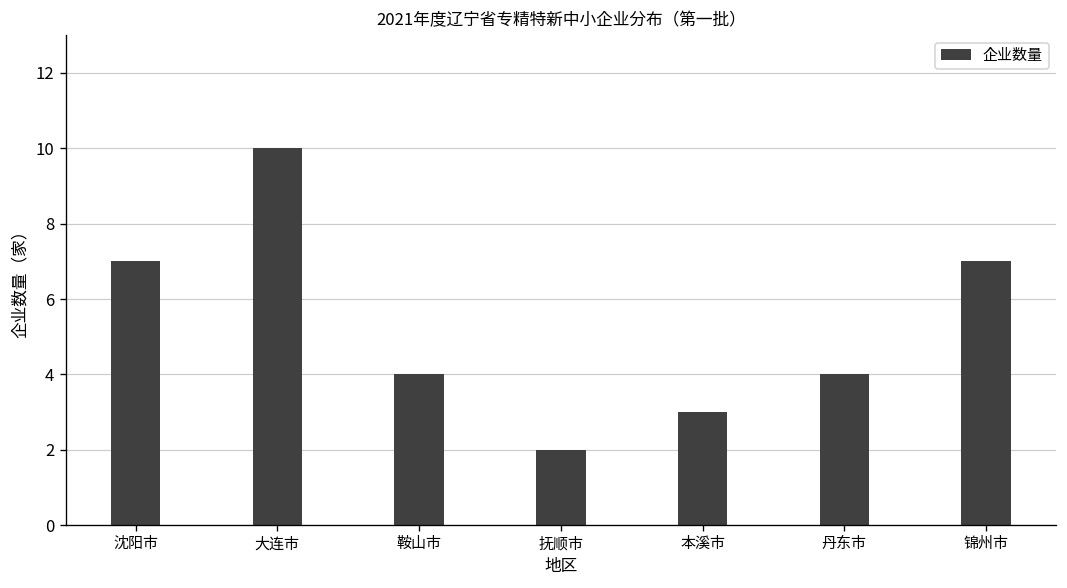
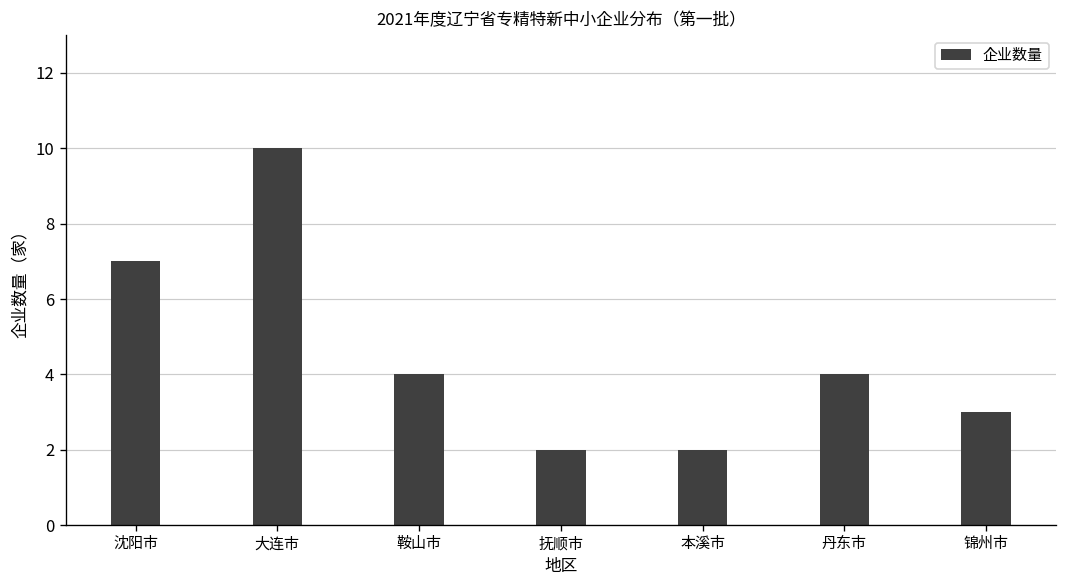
  {
    "沈阳市": 7,
    "大连市": 10,
    "鞍山市": 4,
    "抚顺市": 2,
-   "本溪市": 3,
+   "本溪市": 2,
    "丹东市": 4,
-   "锦州市": 7
+   "锦州市": 3
  }
